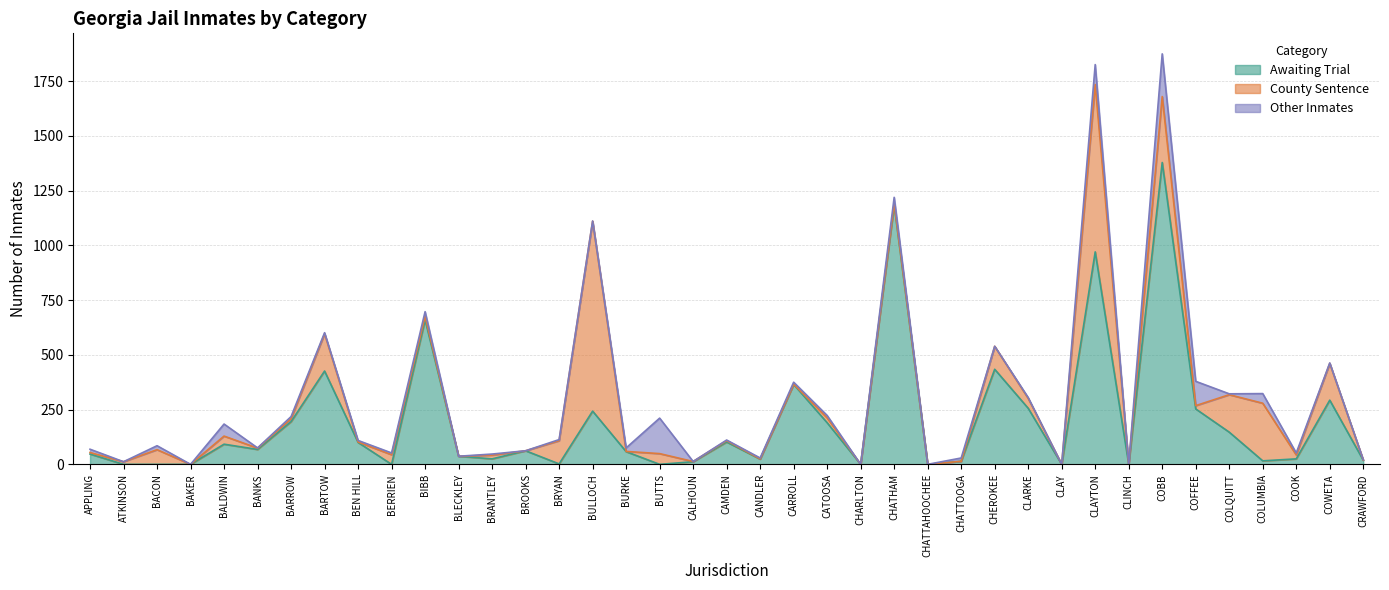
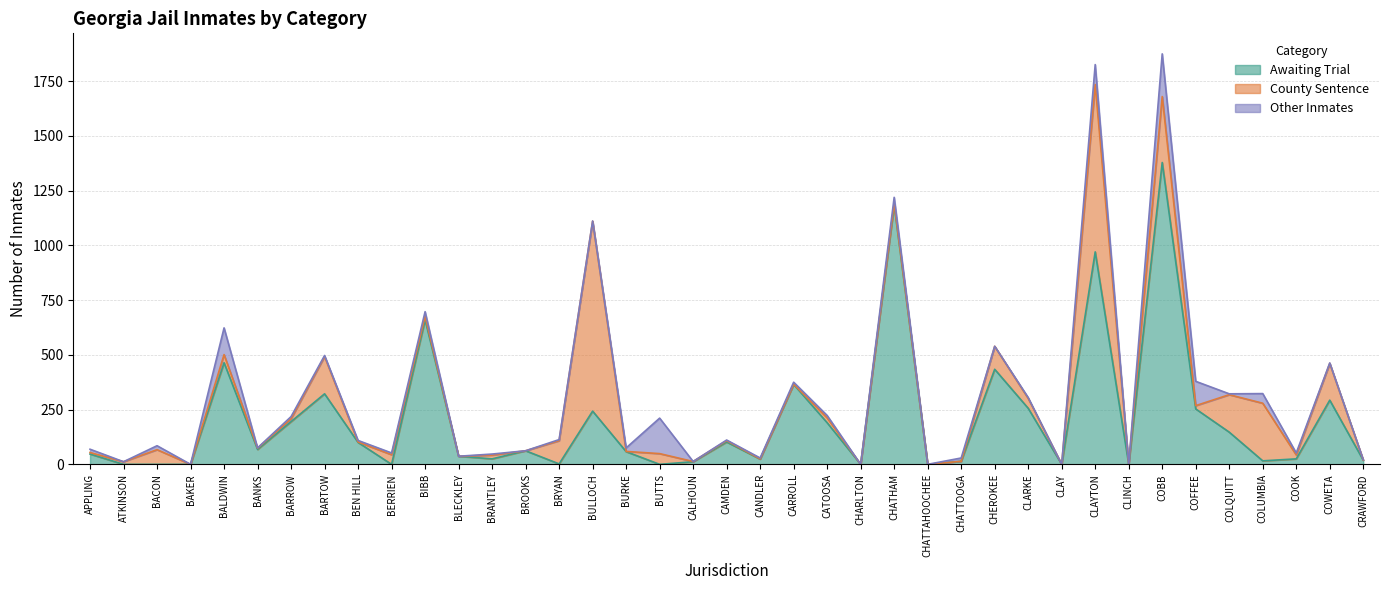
  {
    "Awaiting Trial": {
      "ATKINSON": 0,
      "BACON": 0,
-     "BALDWIN": 90,
+     "BALDWIN": 460,
      "BARROW": 200,
-     "BARTOW": 430,
+     "BARTOW": 320,
      "BERRIEN": 0,
      "BIBB": 660,
      "BRANTLEY": 30,
      "BRYAN": 0,
      "BULLOCH": 240,
      "BUTTS": 0,
      "CATOOSA": 190,
      "CHEROKEE": 430,
      "CLARKE": 260,
      "CLAYTON": 970,
      "COBB": 1380,
      "COFFEE": 250,
      "COLQUITT": 150,
      "COLUMBIA": 20,
      "COOK": 30,
      "COWETA": 290
    },
    "County Sentence": {
      "BACON": 70,
      "BALDWIN": 40,
      "BIBB": 20,
      "BUTTS": 50,
      "CLAYTON": 760,
      "COBB": 300,
      "COFFEE": 20,
      "COLUMBIA": 260
    },
    "Other Inmates": {
      "APPLING": 20,
      "BACON": 20,
-     "BALDWIN": 60,
+     "BALDWIN": 120,
      "BIBB": 20,
      "BURKE": 20,
      "BUTTS": 160,
      "CHATHAM": 30,
      "CHATTOOGA": 20,
      "CLAYTON": 90,
      "COBB": 200,
      "COFFEE": 110,
      "COLUMBIA": 40
    }
  }
